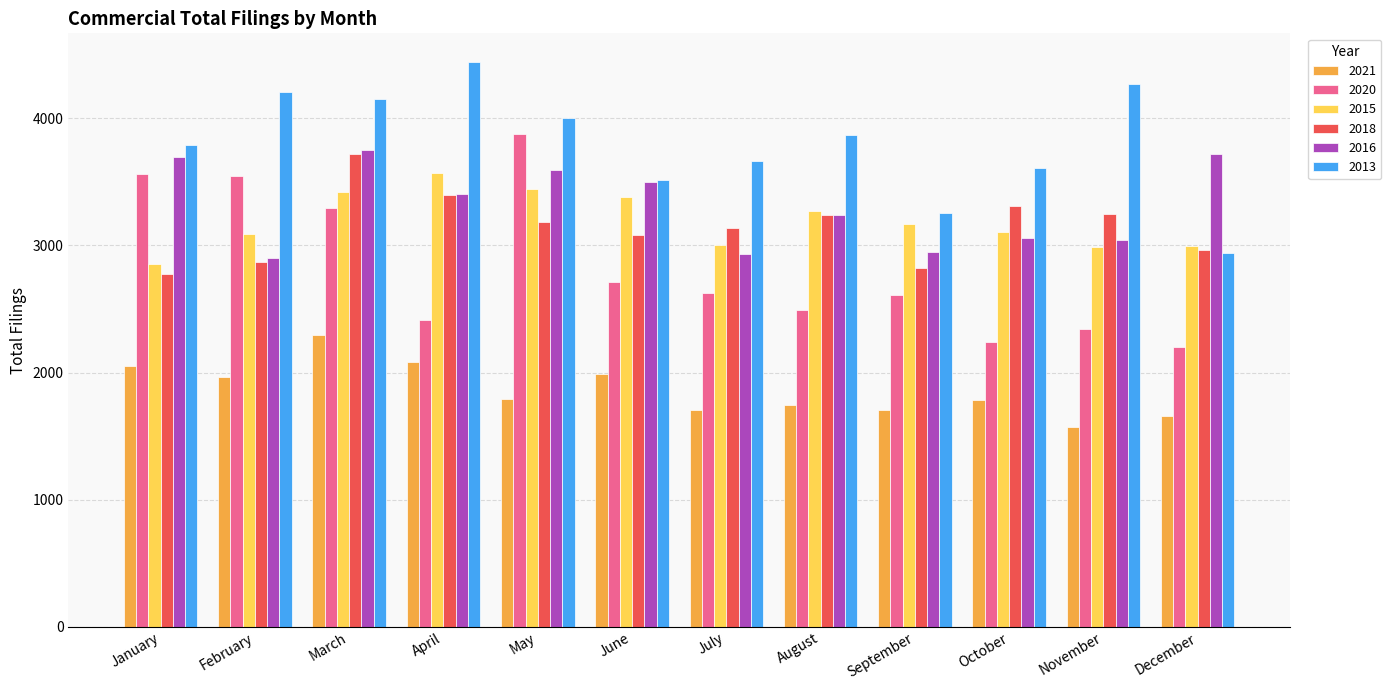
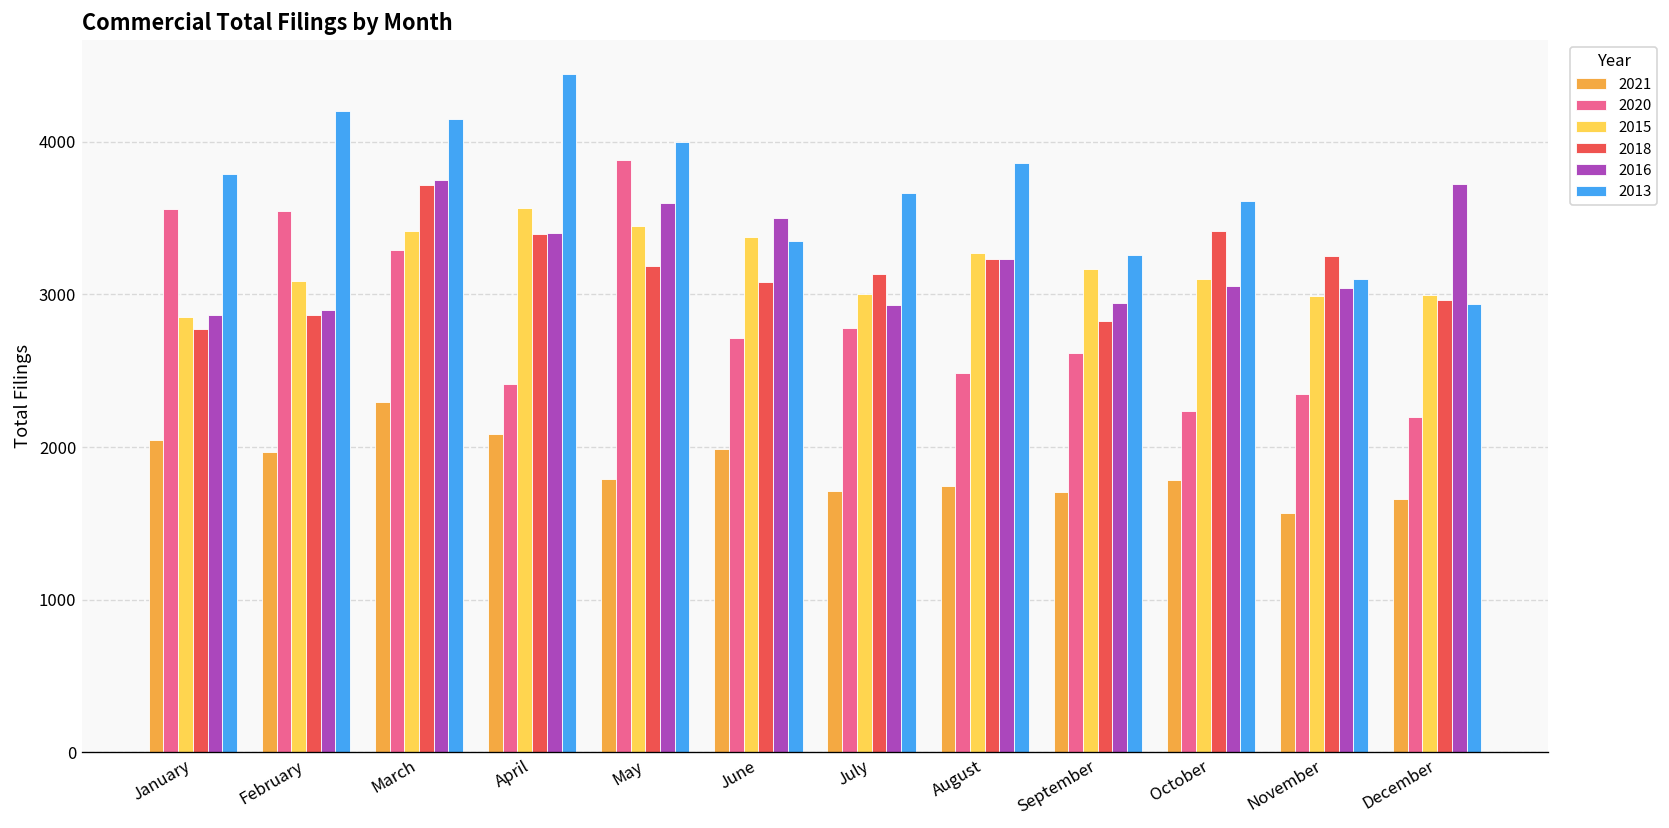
  {
    "2020": {
      "January": 3560,
      "February": 3550,
      "March": 3290,
      "April": 2410,
      "May": 3880,
      "June": 2710,
-     "July": 2630,
+     "July": 2780,
      "August": 2490,
      "September": 2610,
      "October": 2240,
      "November": 2350,
      "December": 2200
    },
    "2018": {
      "January": 2770,
      "February": 2870,
      "March": 3720,
      "April": 3390,
      "May": 3180,
      "June": 3080,
      "July": 3140,
      "August": 3240,
      "September": 2820,
-     "October": 3310,
+     "October": 3410,
      "November": 3250,
      "December": 2960
    },
    "2016": {
-     "January": 3700,
+     "January": 2870,
      "February": 2900,
      "March": 3750,
      "April": 3400,
      "May": 3600,
      "June": 3500,
      "July": 2930,
      "August": 3240,
      "September": 2950,
      "October": 3060,
      "November": 3050,
      "December": 3720
    },
    "2013": {
      "January": 3790,
      "February": 4210,
      "March": 4150,
      "April": 4450,
      "May": 4000,
-     "June": 3510,
+     "June": 3350,
      "July": 3670,
      "August": 3860,
      "September": 3260,
      "October": 3610,
-     "November": 4270,
+     "November": 3100,
      "December": 2940
    }
  }
